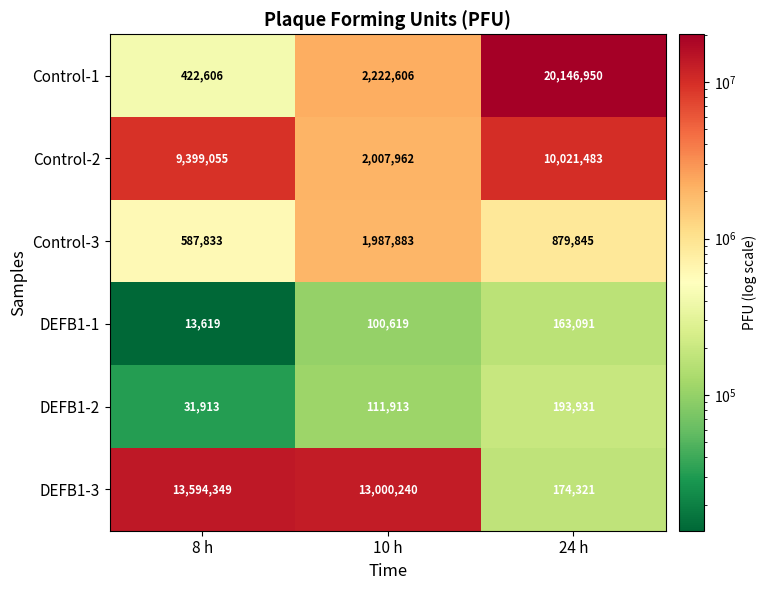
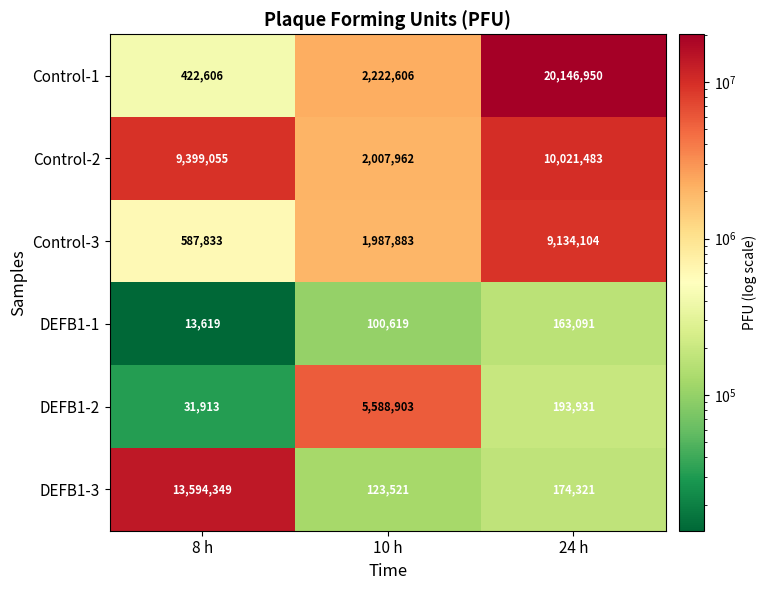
  {
    "Control-1": {
      "8 h": "422,606",
      "10 h": "2,222,606",
      "24 h": "20,146,950"
    },
    "Control-2": {
      "8 h": "9,399,055",
      "10 h": "2,007,962",
      "24 h": "10,021,483"
    },
    "Control-3": {
      "8 h": "587,833",
      "10 h": "1,987,883",
-     "24 h": "879,845"
+     "24 h": "9,134,104"
    },
    "DEFB1-1": {
      "8 h": "13,619",
      "10 h": "100,619",
      "24 h": "163,091"
    },
    "DEFB1-2": {
      "8 h": "31,913",
-     "10 h": "111,913",
+     "10 h": "5,588,903",
      "24 h": "193,931"
    },
    "DEFB1-3": {
      "8 h": "13,594,349",
-     "10 h": "13,000,240",
+     "10 h": "123,521",
      "24 h": "174,321"
    }
  }
